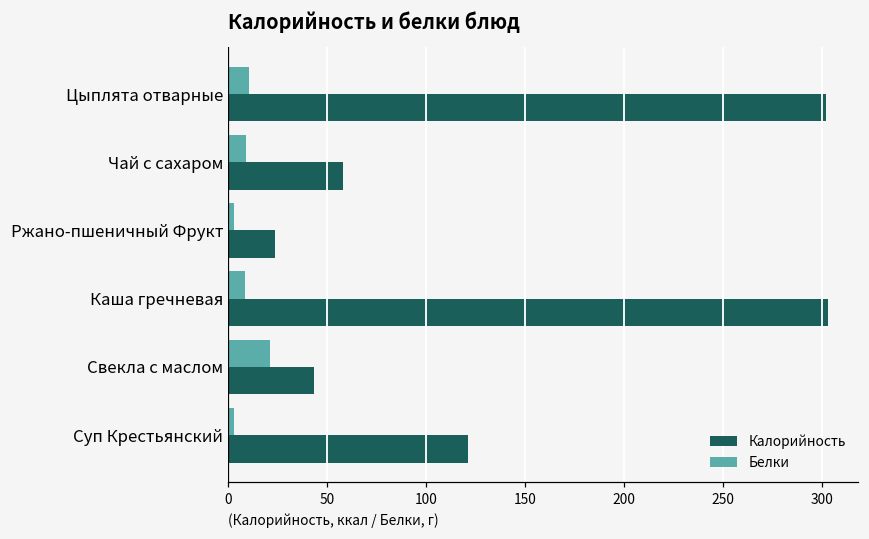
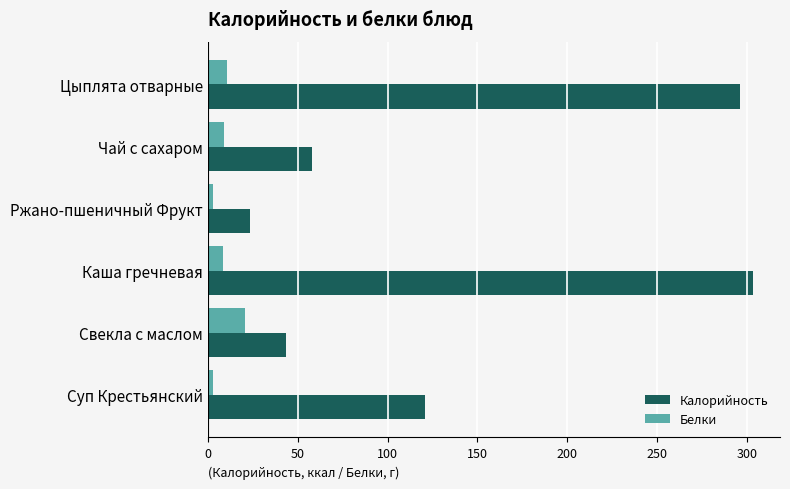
  {
    "Калорийность": {
-     "Цыплята отварные": 302,
+     "Цыплята отварные": 296,
      "Чай с сахаром": 58,
      "Ржано-пшеничный Фрукт": 23,
      "Каша гречневая": 303,
      "Свекла с маслом": 44,
      "Суп Крестьянский": 121
    },
    "Белки": {
      "Цыплята отварные": 11,
      "Чай с сахаром": 9,
      "Ржано-пшеничный Фрукт": 3,
      "Каша гречневая": 8,
      "Свекла с маслом": 21,
      "Суп Крестьянский": 3
    }
  }
